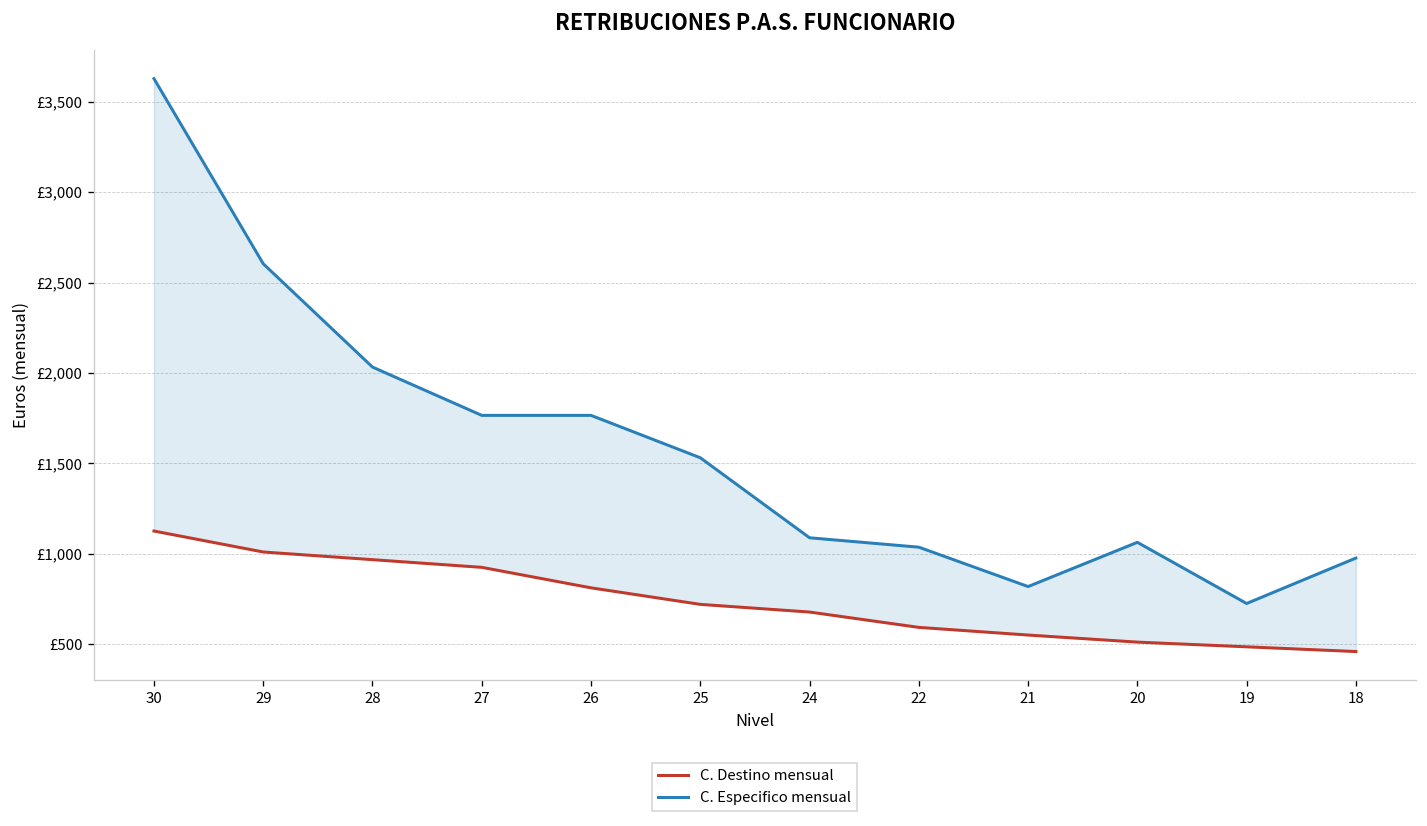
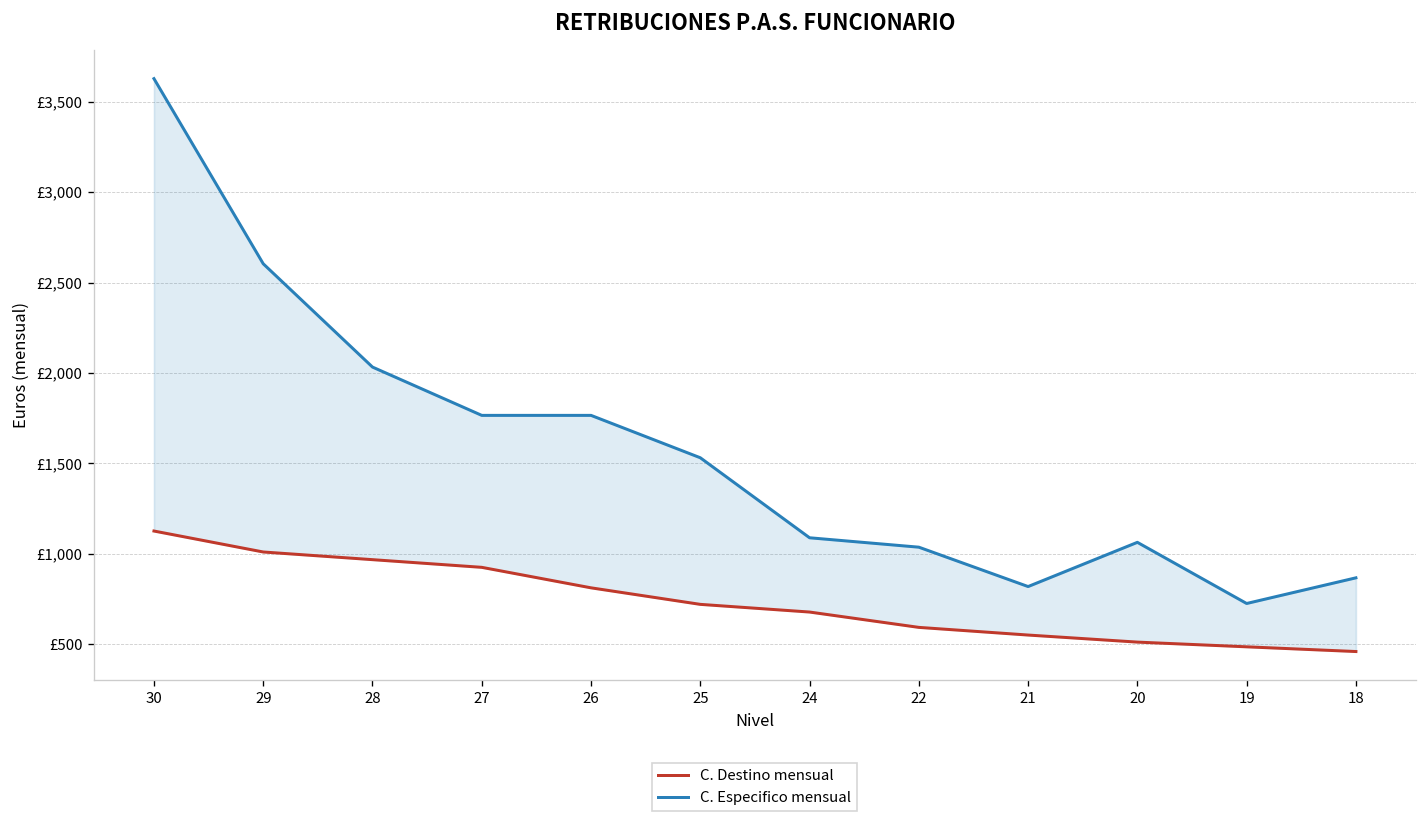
  {
    "C. Destino mensual": {
      "30": "£1,130",
      "29": "£1,010",
      "28": "£970",
      "27": "£920",
      "26": "£810",
      "25": "£720",
      "24": "£680",
      "22": "£590",
      "21": "£550",
      "20": "£510",
      "19": "£480",
      "18": "£460"
    },
    "C. Especifico mensual": {
      "30": "£3,630",
      "29": "£2,600",
      "28": "£2,030",
      "27": "£1,770",
      "26": "£1,770",
      "25": "£1,530",
      "24": "£1,090",
      "22": "£1,040",
      "21": "£820",
      "20": "£1,060",
      "19": "£720",
-     "18": "£980"
+     "18": "£870"
    }
  }
